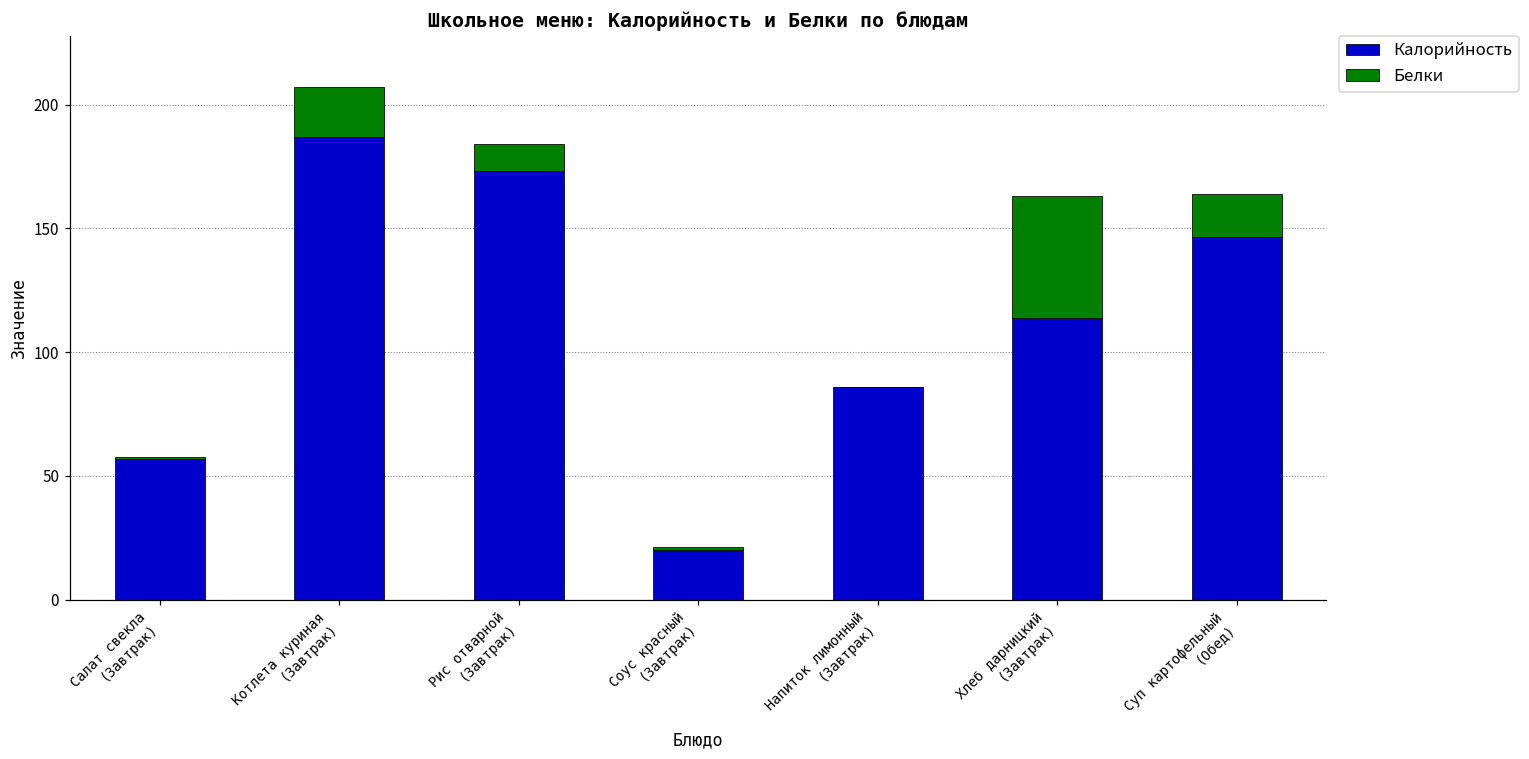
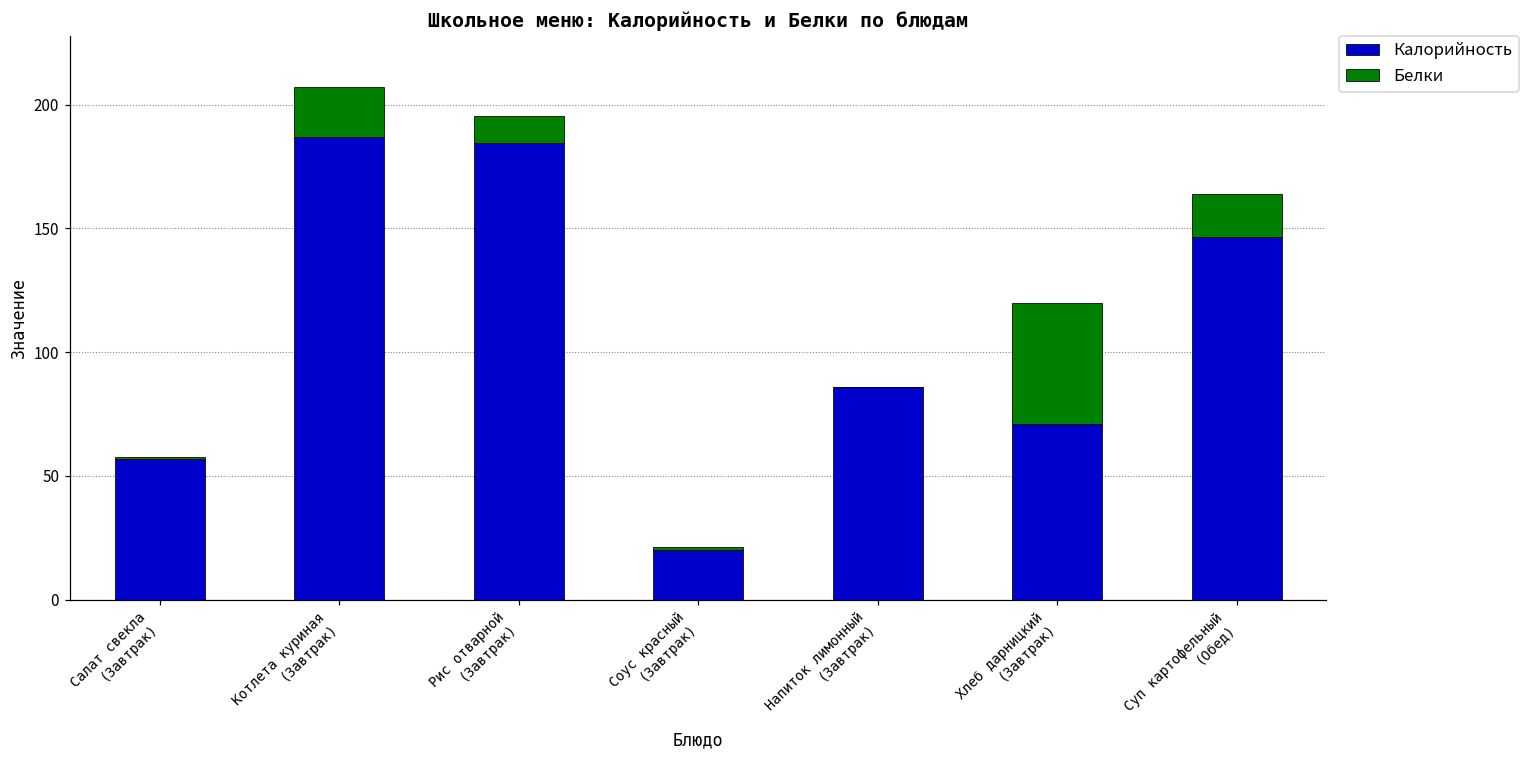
  {
    "Калорийность": {
      "Салат свекла (Завтрак)": 57,
      "Котлета куриная (Завтрак)": 187,
-     "Рис отварной (Завтрак)": 173,
+     "Рис отварной (Завтрак)": 185,
      "Соус красный (Завтрак)": 20,
      "Напиток лимонный (Завтрак)": 86,
-     "Хлеб дарницкий (Завтрак)": 114,
+     "Хлеб дарницкий (Завтрак)": 71,
      "Суп картофельный (Обед)": 146
    },
    "Белки": {
      "Котлета куриная (Завтрак)": 20,
      "Рис отварной (Завтрак)": 11,
      "Соус красный (Завтрак)": 1,
      "Хлеб дарницкий (Завтрак)": 49,
      "Суп картофельный (Обед)": 17
    }
  }
